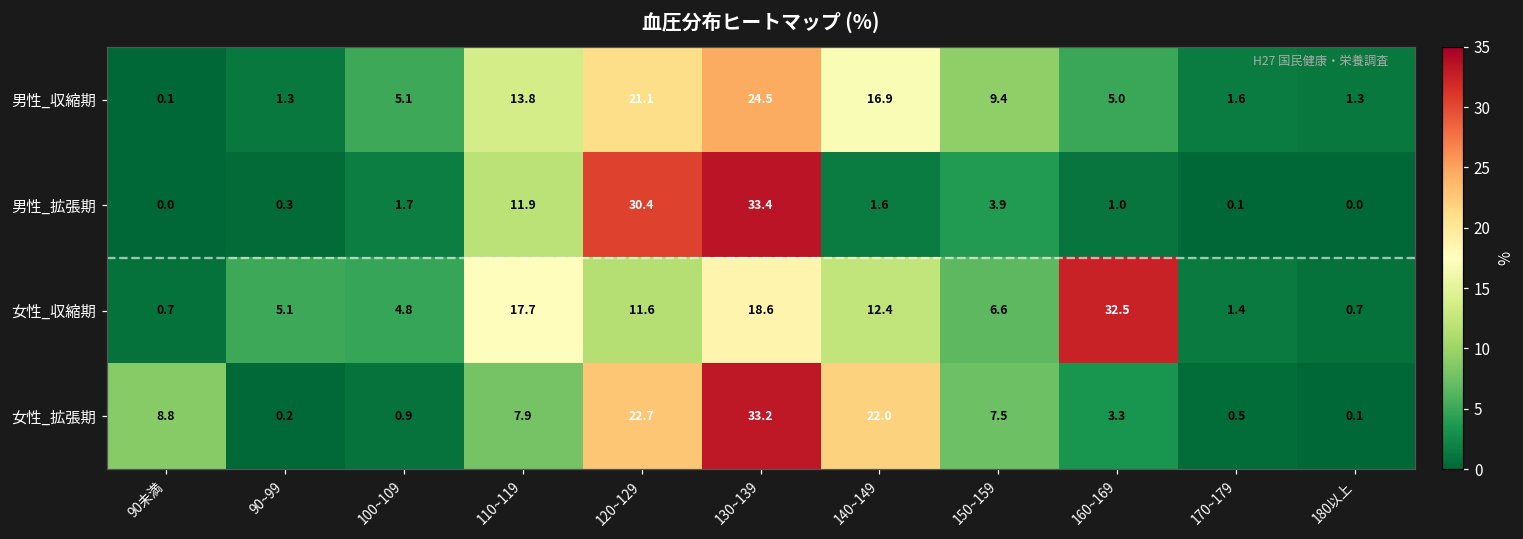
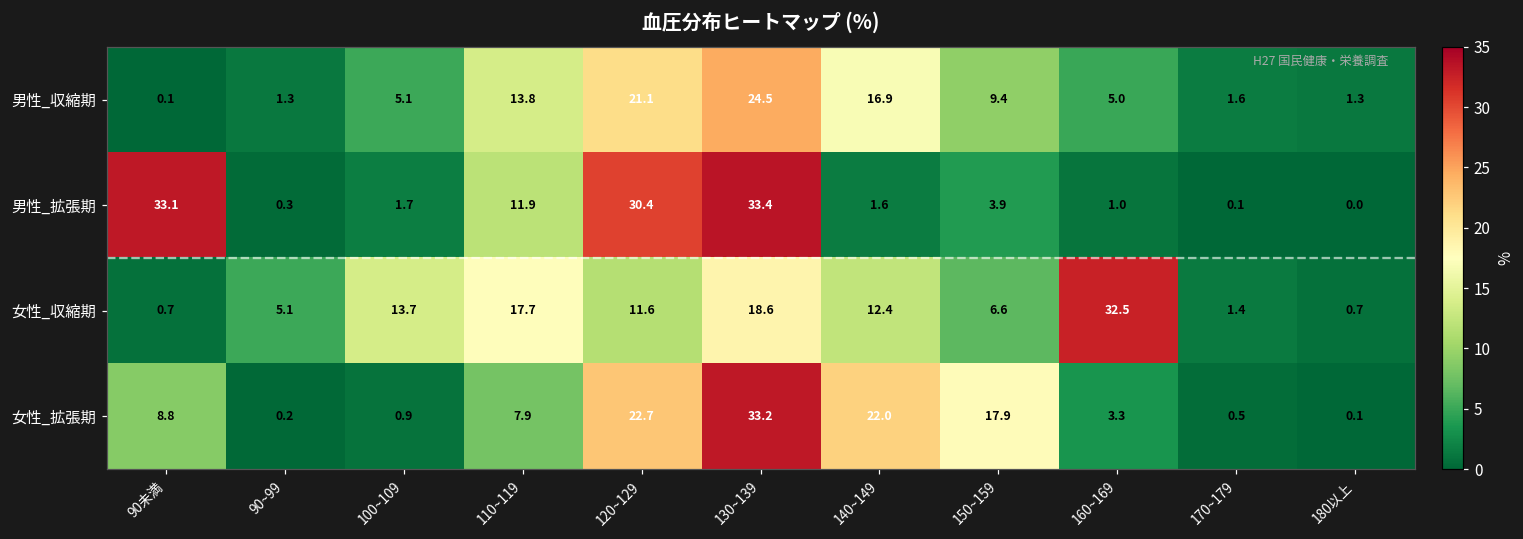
  {
    "男性_収縮期": {
      "90未満": 0.1,
      "90~99": 1.3,
      "100~109": 5.1,
      "110~119": 13.8,
      "120~129": 21.1,
      "130~139": 24.5,
      "140~149": 16.9,
      "150~159": 9.4,
      "160~169": 5.0,
      "170~179": 1.6
    },
    "男性_拡張期": {
-     "90未満": 0.0,
+     "90未満": 33.1,
      "90~99": 0.3,
      "100~109": 1.7,
      "110~119": 11.9,
      "120~129": 30.4,
      "130~139": 33.4,
      "140~149": 1.6,
      "150~159": 3.9,
      "160~169": 1.0,
      "170~179": 0.1,
      "180以上": 0.0
    },
    "女性_収縮期": {
      "90未満": 0.7,
      "90~99": 5.1,
-     "100~109": 4.8,
+     "100~109": 13.7,
      "110~119": 17.7,
      "120~129": 11.6,
      "130~139": 18.6,
      "140~149": 12.4,
      "150~159": 6.6,
      "160~169": 32.5,
      "170~179": 1.4,
      "180以上": 0.7
    },
    "女性_拡張期": {
      "90未満": 8.8,
      "90~99": 0.2,
      "100~109": 0.9,
      "110~119": 7.9,
      "120~129": 22.7,
      "130~139": 33.2,
      "140~149": 22.0,
-     "150~159": 7.5,
+     "150~159": 17.9,
      "160~169": 3.3,
      "170~179": 0.5,
      "180以上": 0.1
    }
  }
